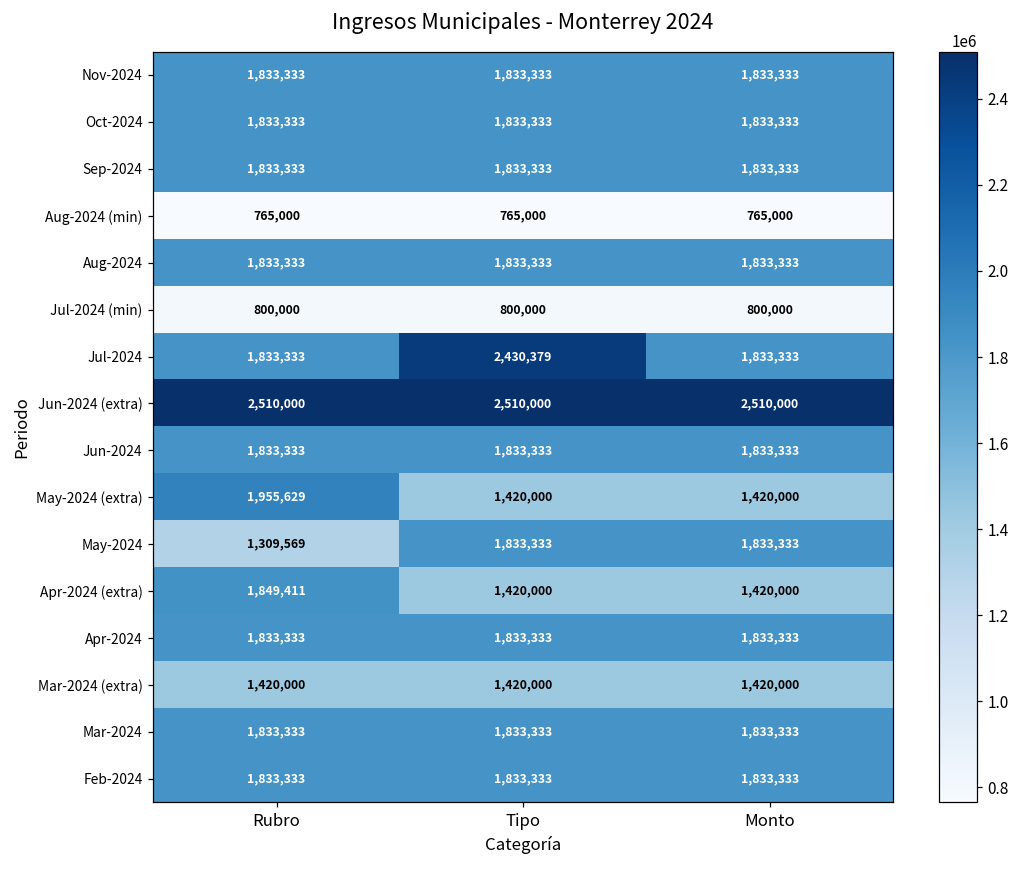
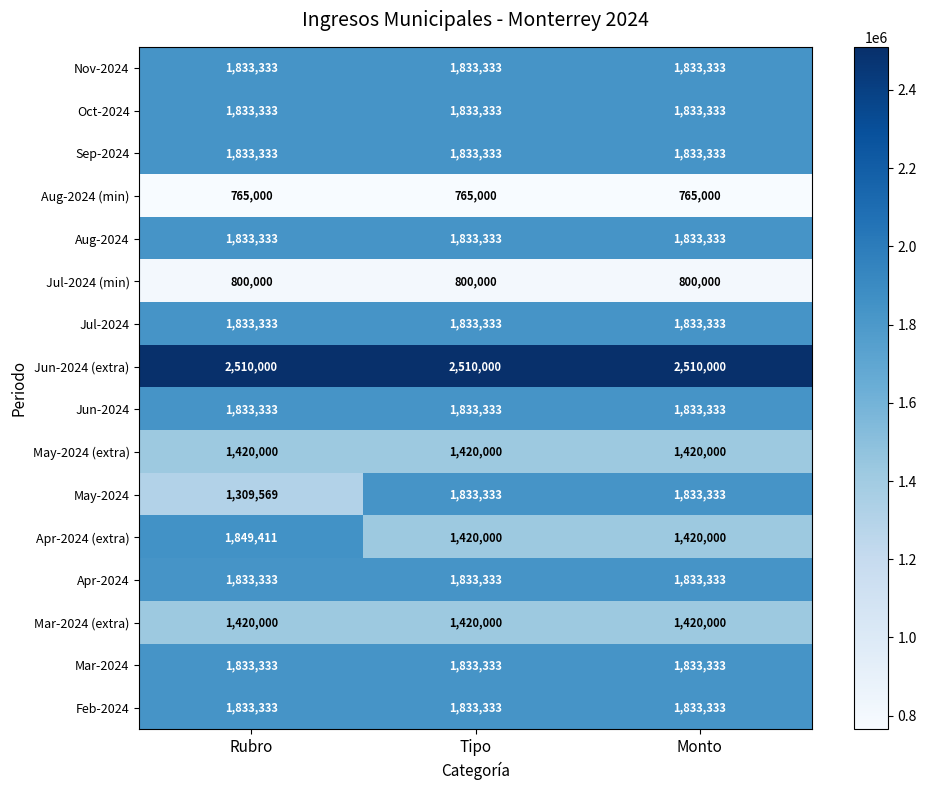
  {
    "Nov-2024": {
      "Rubro": "1,833,333",
      "Tipo": "1,833,333",
      "Monto": "1,833,333"
    },
    "Oct-2024": {
      "Rubro": "1,833,333",
      "Tipo": "1,833,333",
      "Monto": "1,833,333"
    },
    "Sep-2024": {
      "Rubro": "1,833,333",
      "Tipo": "1,833,333",
      "Monto": "1,833,333"
    },
    "Aug-2024 (min)": {
      "Rubro": "765,000",
      "Tipo": "765,000",
      "Monto": "765,000"
    },
    "Aug-2024": {
      "Rubro": "1,833,333",
      "Tipo": "1,833,333",
      "Monto": "1,833,333"
    },
    "Jul-2024 (min)": {
      "Rubro": "800,000",
      "Tipo": "800,000",
      "Monto": "800,000"
    },
    "Jul-2024": {
      "Rubro": "1,833,333",
-     "Tipo": "2,430,379",
+     "Tipo": "1,833,333",
      "Monto": "1,833,333"
    },
    "Jun-2024 (extra)": {
      "Rubro": "2,510,000",
      "Tipo": "2,510,000",
      "Monto": "2,510,000"
    },
    "Jun-2024": {
      "Rubro": "1,833,333",
      "Tipo": "1,833,333",
      "Monto": "1,833,333"
    },
    "May-2024 (extra)": {
-     "Rubro": "1,955,629",
+     "Rubro": "1,420,000",
      "Tipo": "1,420,000",
      "Monto": "1,420,000"
    },
    "May-2024": {
      "Rubro": "1,309,569",
      "Tipo": "1,833,333",
      "Monto": "1,833,333"
    },
    "Apr-2024 (extra)": {
      "Rubro": "1,849,411",
      "Tipo": "1,420,000",
      "Monto": "1,420,000"
    },
    "Apr-2024": {
      "Rubro": "1,833,333",
      "Tipo": "1,833,333",
      "Monto": "1,833,333"
    },
    "Mar-2024 (extra)": {
      "Rubro": "1,420,000",
      "Tipo": "1,420,000",
      "Monto": "1,420,000"
    },
    "Mar-2024": {
      "Rubro": "1,833,333",
      "Tipo": "1,833,333",
      "Monto": "1,833,333"
    },
    "Feb-2024": {
      "Rubro": "1,833,333",
      "Tipo": "1,833,333",
      "Monto": "1,833,333"
    }
  }
